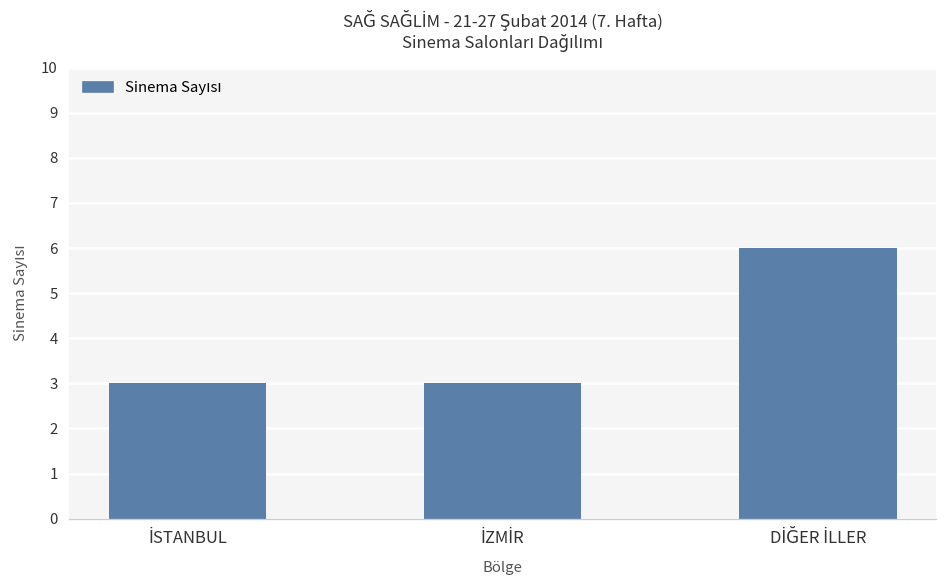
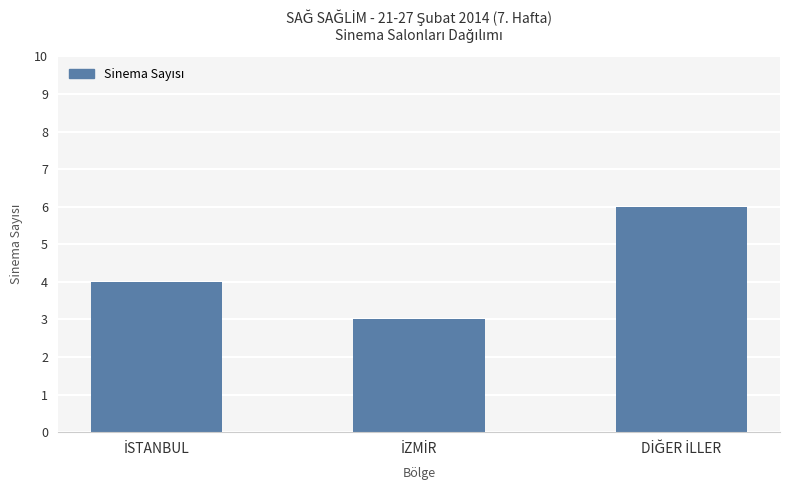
  {
-   "İSTANBUL": 3,
+   "İSTANBUL": 4,
    "İZMİR": 3,
    "DİĞER İLLER": 6
  }
